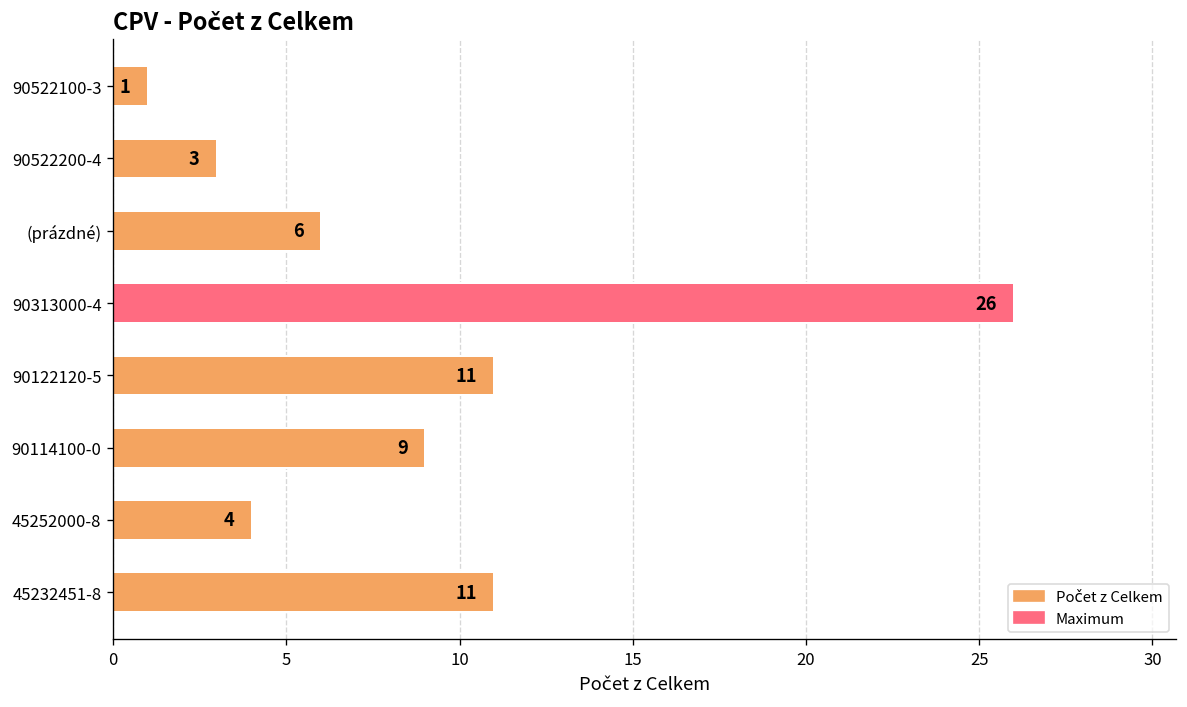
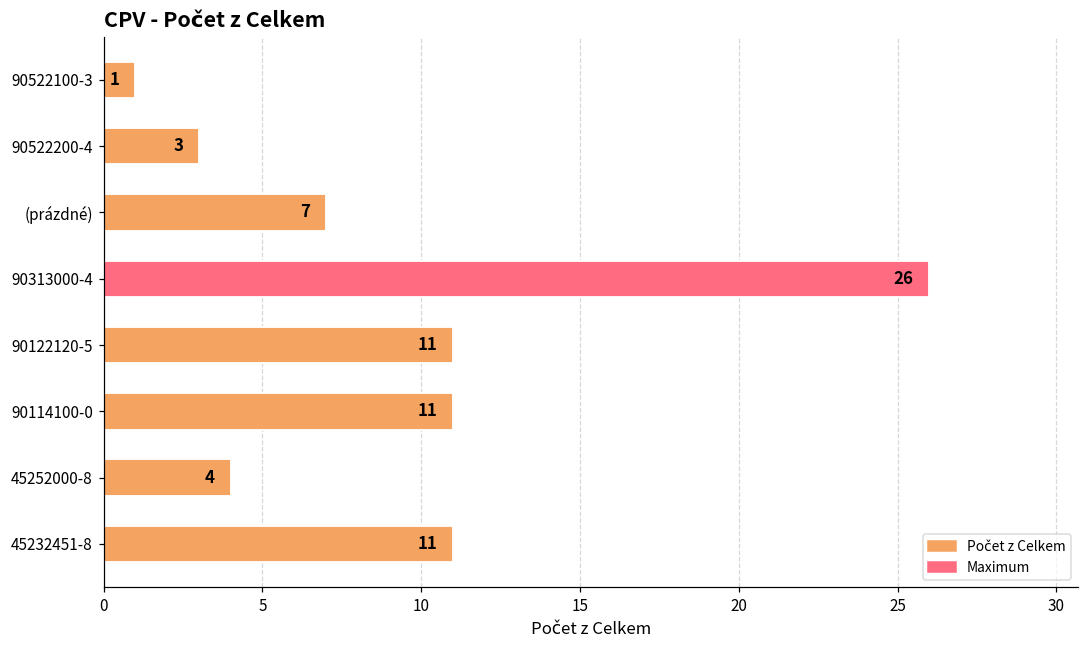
  {
    "90522100-3": 1,
    "90522200-4": 3,
-   "(prázdné)": 6,
+   "(prázdné)": 7,
    "90313000-4": 26,
    "90122120-5": 11,
-   "90114100-0": 9,
+   "90114100-0": 11,
    "45252000-8": 4,
    "45232451-8": 11
  }
